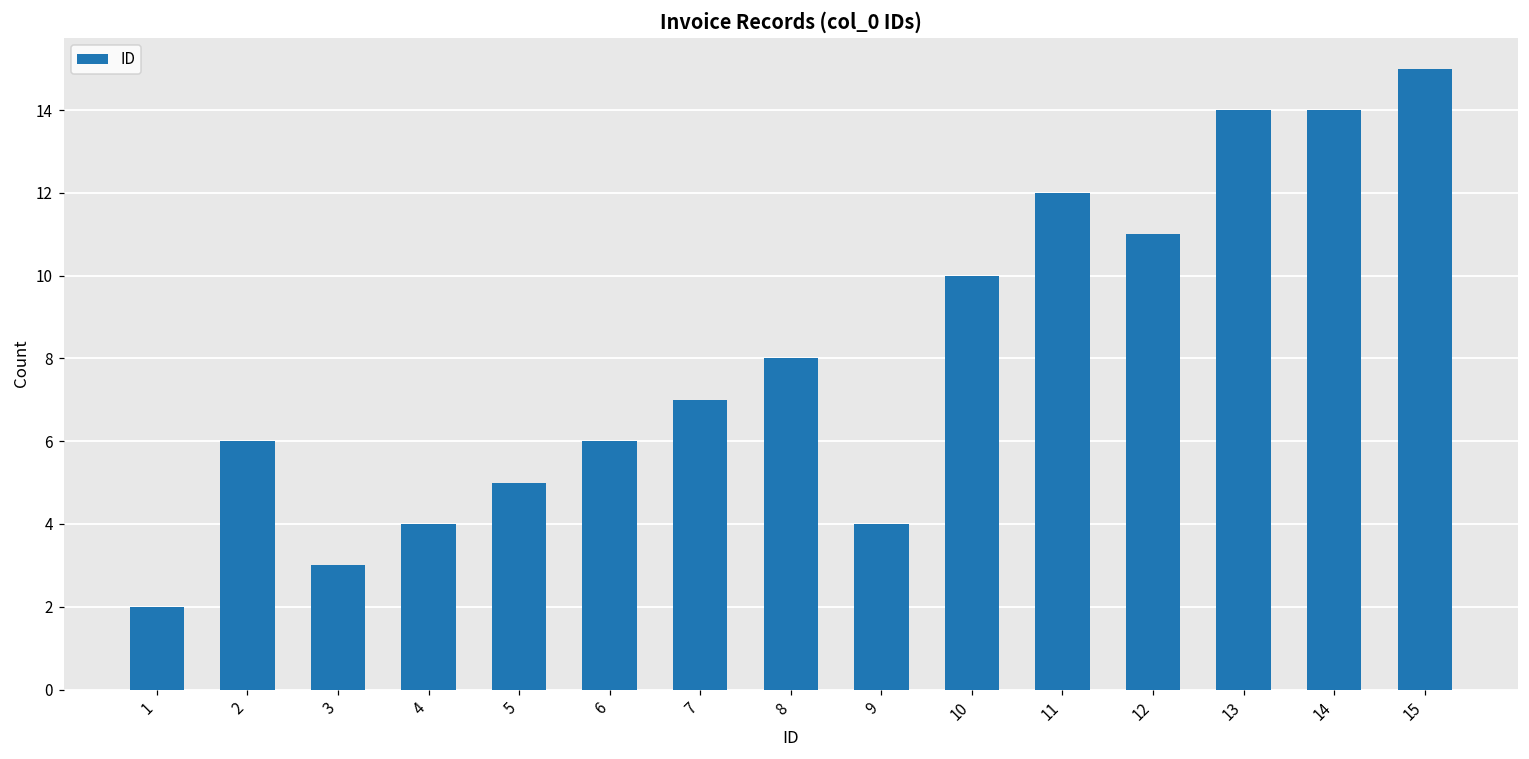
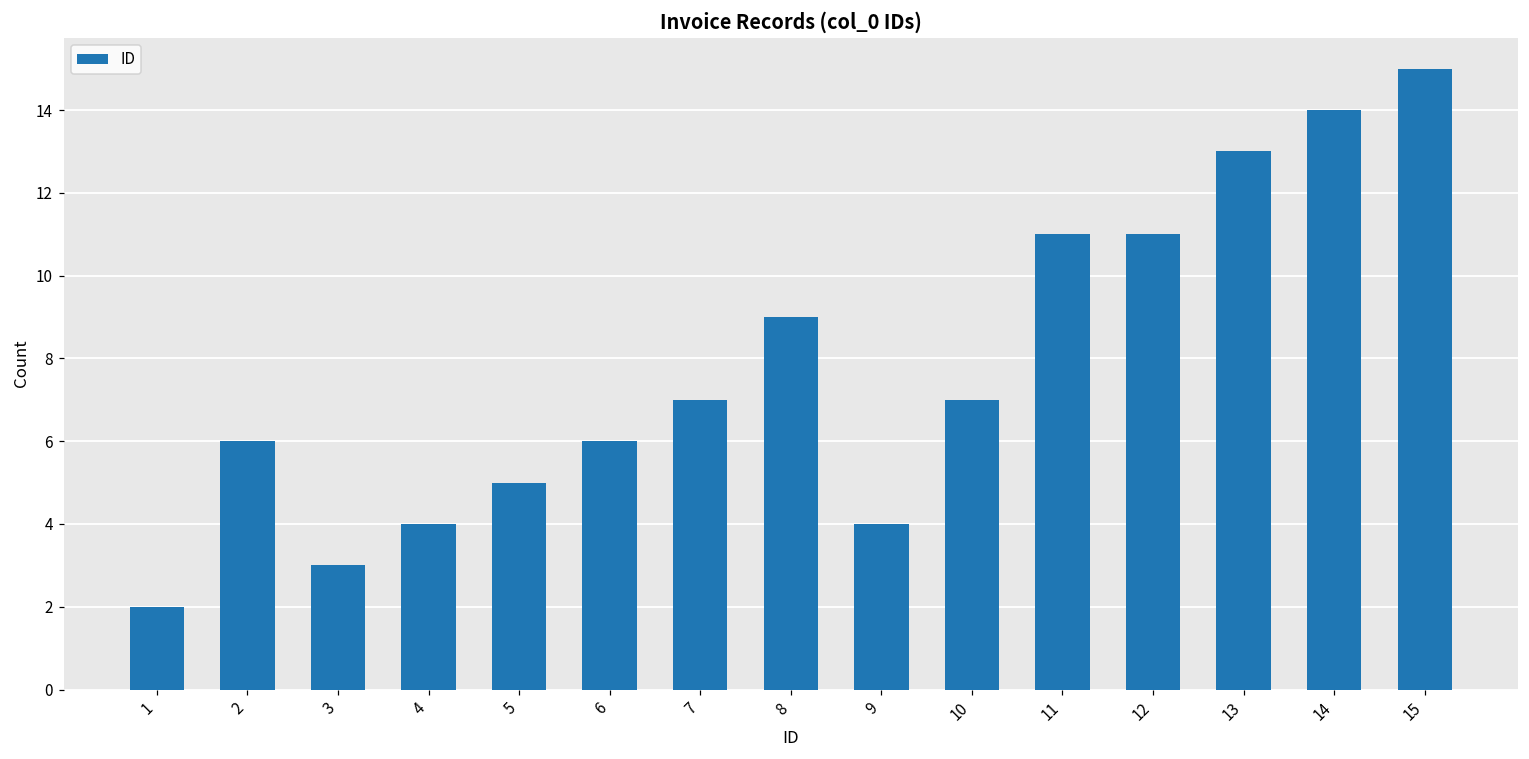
  {
    "1": 2,
    "2": 6,
    "3": 3,
    "4": 4,
    "5": 5,
    "6": 6,
    "7": 7,
-   "8": 8,
+   "8": 9,
    "9": 4,
-   "10": 10,
-   "11": 12,
+   "10": 7,
+   "11": 11,
    "12": 11,
-   "13": 14,
+   "13": 13,
    "14": 14,
    "15": 15
  }
